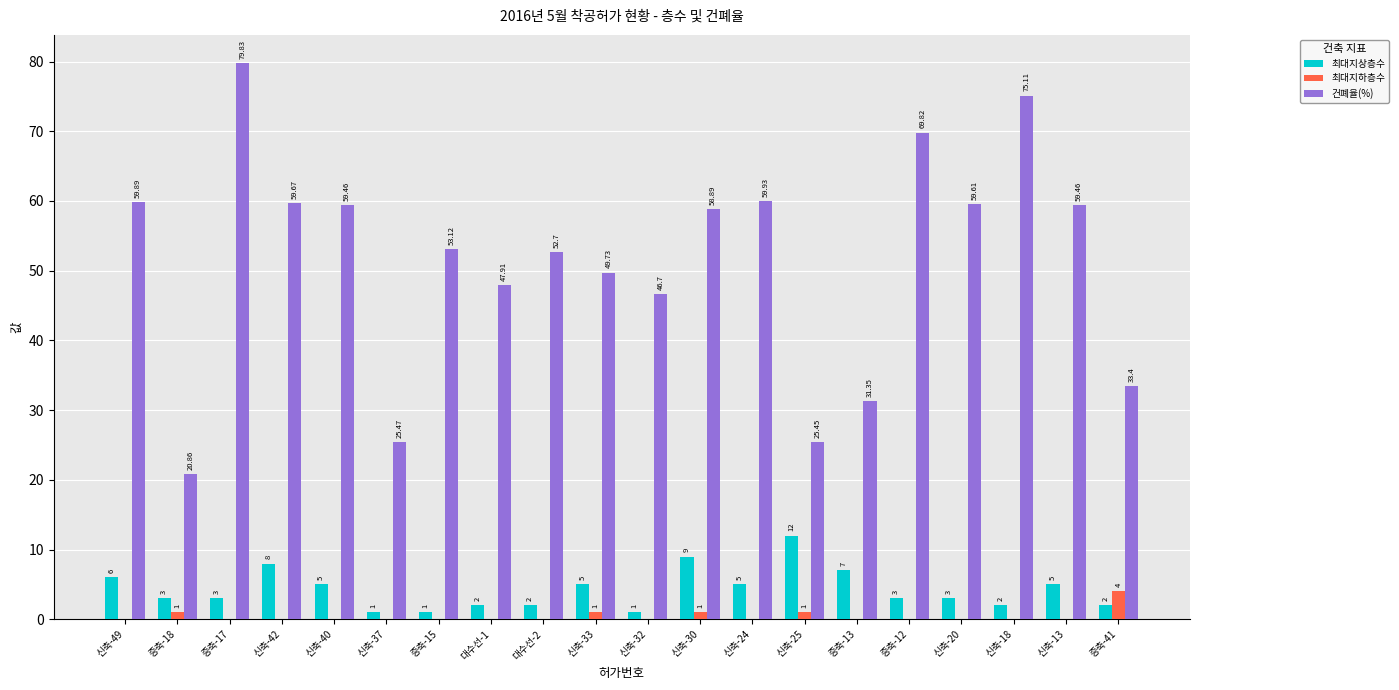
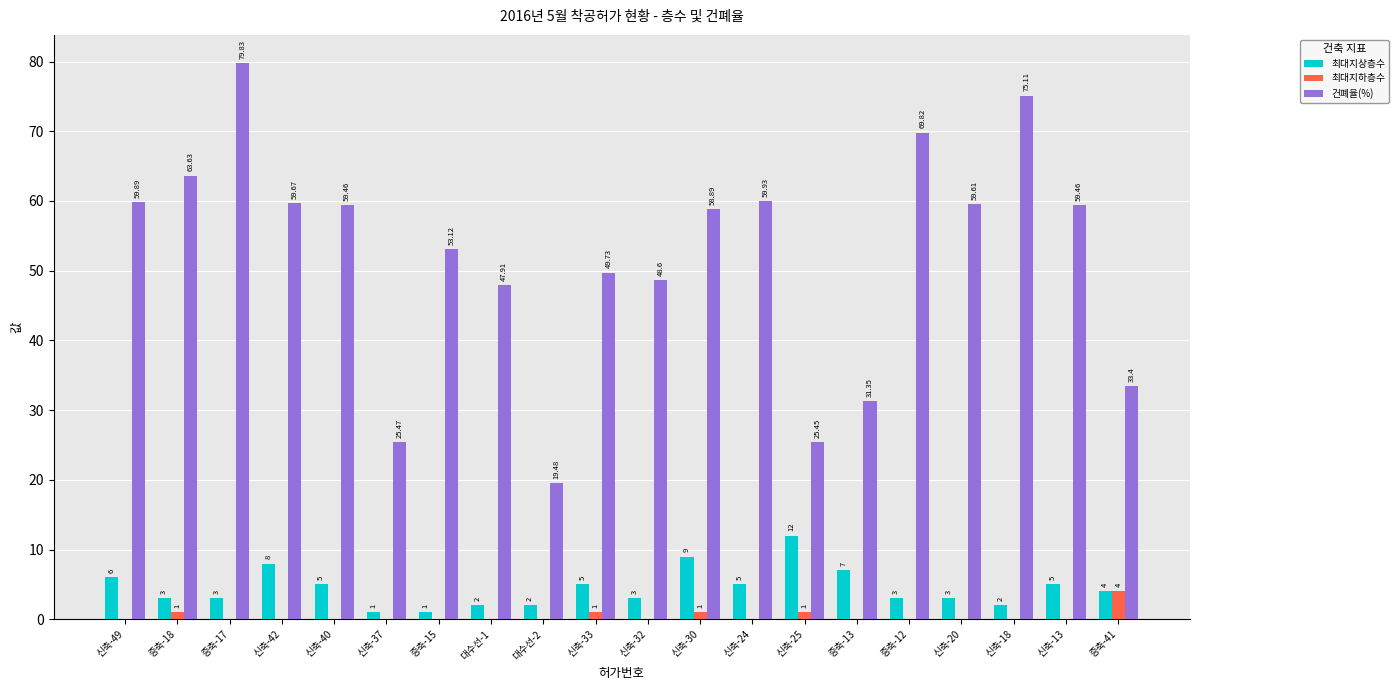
  {
    "최대지상층수": {
      "신축-49": 6,
      "증축-18": 3,
      "증축-17": 3,
      "신축-42": 8,
      "신축-40": 5,
      "신축-37": 1,
      "증축-15": 1,
      "대수선-1": 2,
      "대수선-2": 2,
      "신축-33": 5,
-     "신축-32": 1,
+     "신축-32": 3,
      "신축-30": 9,
      "신축-24": 5,
      "신축-25": 12,
      "증축-13": 7,
      "증축-12": 3,
      "신축-20": 3,
      "신축-18": 2,
      "신축-13": 5,
-     "증축-41": 2
+     "증축-41": 4
    },
    "최대지하층수": {
      "증축-18": 1,
      "신축-33": 1,
      "신축-30": 1,
      "신축-25": 1,
      "증축-41": 4
    },
    "건폐율(%)": {
      "신축-49": 59.89,
-     "증축-18": 20.86,
+     "증축-18": 63.63,
      "증축-17": 79.83,
      "신축-42": 59.67,
      "신축-40": 59.46,
      "신축-37": 25.47,
      "증축-15": 53.12,
      "대수선-1": 47.91,
-     "대수선-2": 52.7,
+     "대수선-2": 19.48,
      "신축-33": 49.73,
-     "신축-32": 46.7,
+     "신축-32": 48.6,
      "신축-30": 58.89,
      "신축-24": 59.93,
      "신축-25": 25.45,
      "증축-13": 31.35,
      "증축-12": 69.82,
      "신축-20": 59.61,
      "신축-18": 75.11,
      "신축-13": 59.46,
      "증축-41": 33.4
    }
  }
